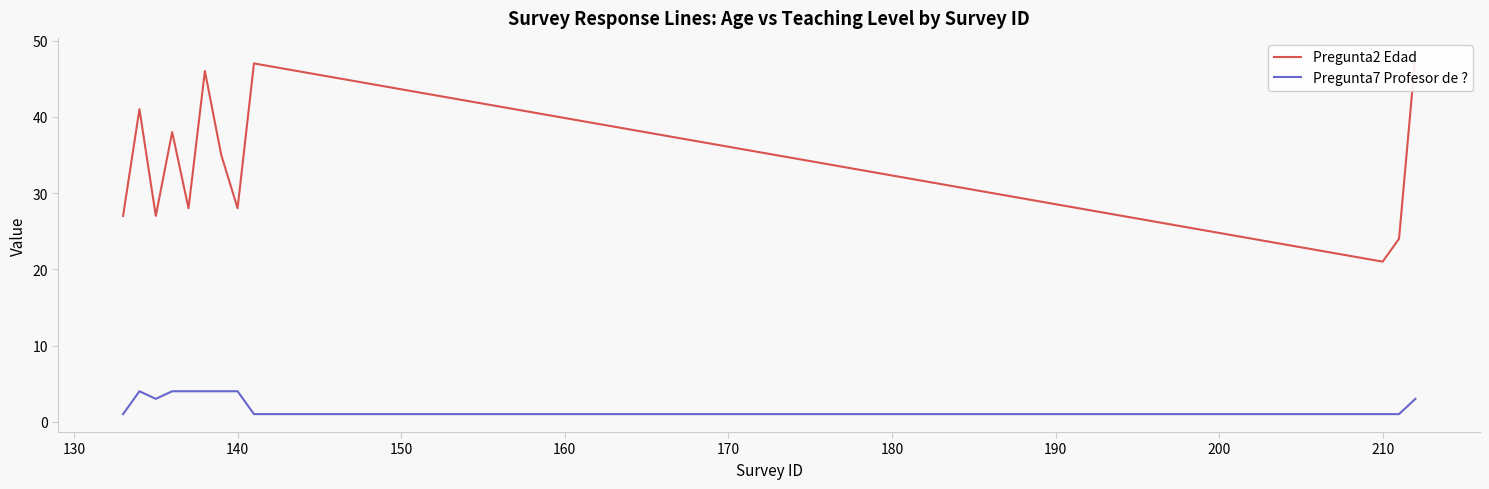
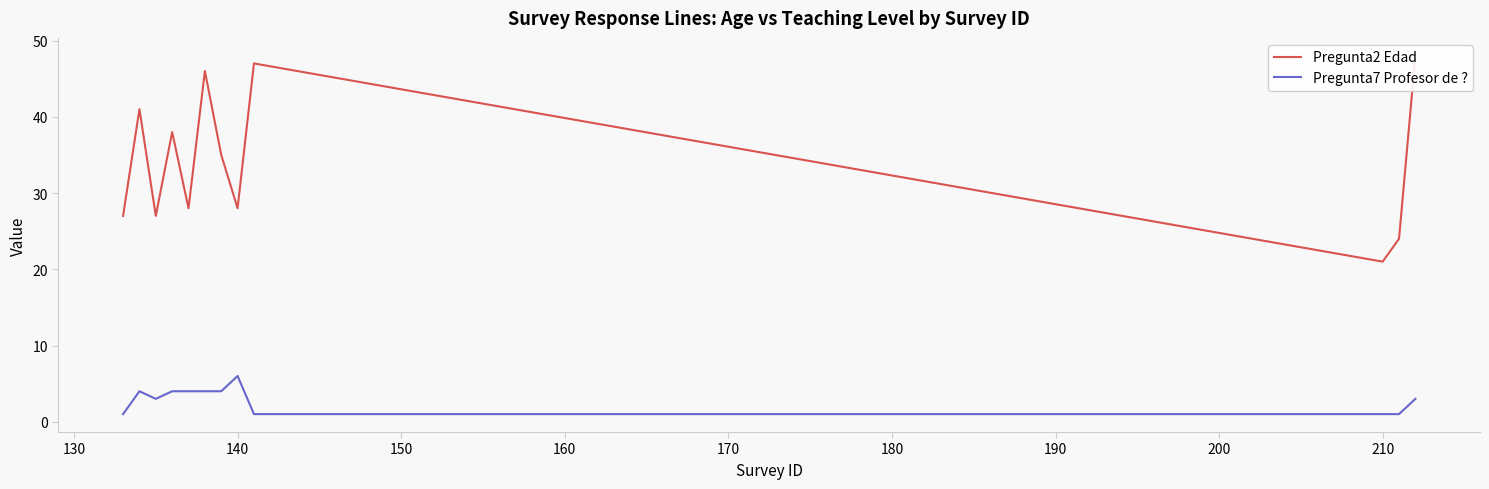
  {
    "Pregunta2 Edad": {
      "140": 28,
      "210": 21
    },
    "Pregunta7 Profesor de ?": {
-     "140": 4,
+     "140": 6,
      "210": 1
    }
  }
